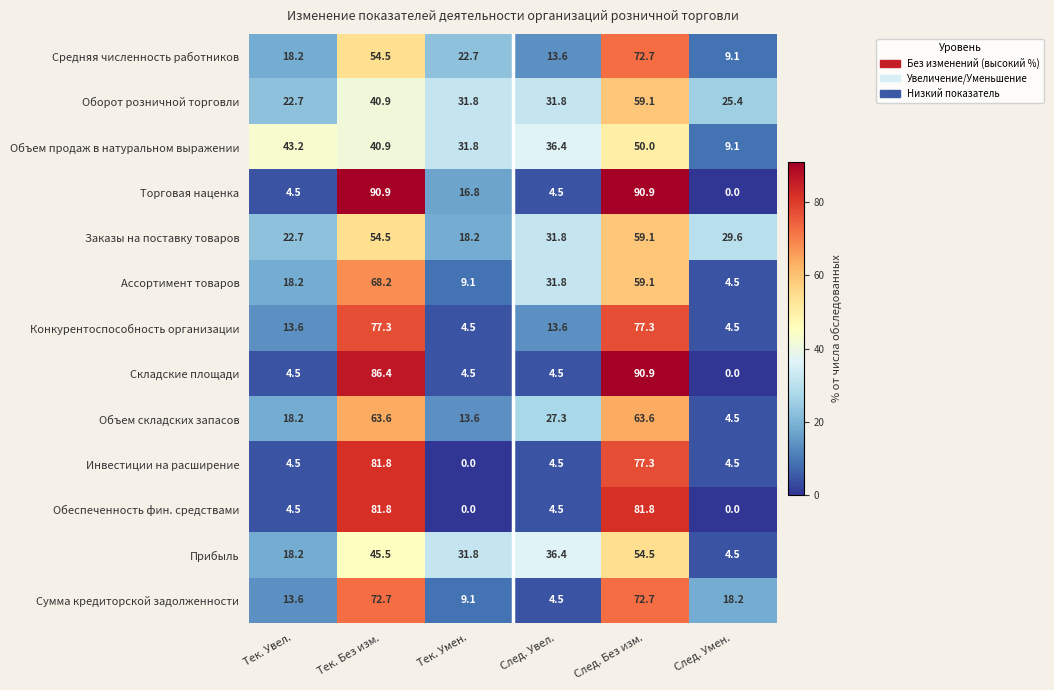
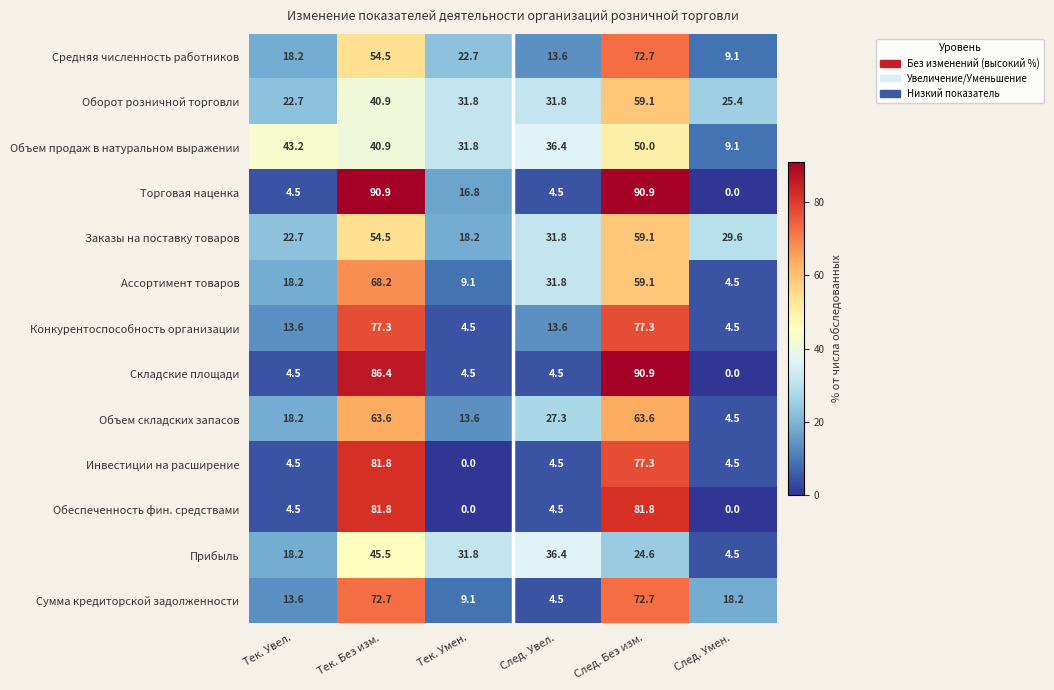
  {
    "Средняя численность работников": {
      "Тек. Увел.": 18.2,
      "Тек. Без изм.": 54.5,
      "Тек. Умен.": 22.7,
      "След. Увел.": 13.6,
      "След. Без изм.": 72.7,
      "След. Умен.": 9.1
    },
    "Оборот розничной торговли": {
      "Тек. Увел.": 22.7,
      "Тек. Без изм.": 40.9,
      "Тек. Умен.": 31.8,
      "След. Увел.": 31.8,
      "След. Без изм.": 59.1,
      "След. Умен.": 25.4
    },
    "Объем продаж в натуральном выражении": {
      "Тек. Увел.": 43.2,
      "Тек. Без изм.": 40.9,
      "Тек. Умен.": 31.8,
      "След. Увел.": 36.4,
      "След. Без изм.": 50.0,
      "След. Умен.": 9.1
    },
    "Торговая наценка": {
      "Тек. Увел.": 4.5,
      "Тек. Без изм.": 90.9,
      "Тек. Умен.": 16.8,
      "След. Увел.": 4.5,
      "След. Без изм.": 90.9,
      "След. Умен.": 0.0
    },
    "Заказы на поставку товаров": {
      "Тек. Увел.": 22.7,
      "Тек. Без изм.": 54.5,
      "Тек. Умен.": 18.2,
      "След. Увел.": 31.8,
      "След. Без изм.": 59.1,
      "След. Умен.": 29.6
    },
    "Ассортимент товаров": {
      "Тек. Увел.": 18.2,
      "Тек. Без изм.": 68.2,
      "Тек. Умен.": 9.1,
      "След. Увел.": 31.8,
      "След. Без изм.": 59.1,
      "След. Умен.": 4.5
    },
    "Конкурентоспособность организации": {
      "Тек. Увел.": 13.6,
      "Тек. Без изм.": 77.3,
      "Тек. Умен.": 4.5,
      "След. Увел.": 13.6,
      "След. Без изм.": 77.3,
      "След. Умен.": 4.5
    },
    "Складские площади": {
      "Тек. Увел.": 4.5,
      "Тек. Без изм.": 86.4,
      "Тек. Умен.": 4.5,
      "След. Увел.": 4.5,
      "След. Без изм.": 90.9,
      "След. Умен.": 0.0
    },
    "Объем складских запасов": {
      "Тек. Увел.": 18.2,
      "Тек. Без изм.": 63.6,
      "Тек. Умен.": 13.6,
      "След. Увел.": 27.3,
      "След. Без изм.": 63.6,
      "След. Умен.": 4.5
    },
    "Инвестиции на расширение": {
      "Тек. Увел.": 4.5,
      "Тек. Без изм.": 81.8,
      "Тек. Умен.": 0.0,
      "След. Увел.": 4.5,
      "След. Без изм.": 77.3,
      "След. Умен.": 4.5
    },
    "Обеспеченность фин. средствами": {
      "Тек. Увел.": 4.5,
      "Тек. Без изм.": 81.8,
      "Тек. Умен.": 0.0,
      "След. Увел.": 4.5,
      "След. Без изм.": 81.8,
      "След. Умен.": 0.0
    },
    "Прибыль": {
      "Тек. Увел.": 18.2,
      "Тек. Без изм.": 45.5,
      "Тек. Умен.": 31.8,
      "След. Увел.": 36.4,
-     "След. Без изм.": 54.5,
+     "След. Без изм.": 24.6,
      "След. Умен.": 4.5
    },
    "Сумма кредиторской задолженности": {
      "Тек. Увел.": 13.6,
      "Тек. Без изм.": 72.7,
      "Тек. Умен.": 9.1,
      "След. Увел.": 4.5,
      "След. Без изм.": 72.7,
      "След. Умен.": 18.2
    }
  }
